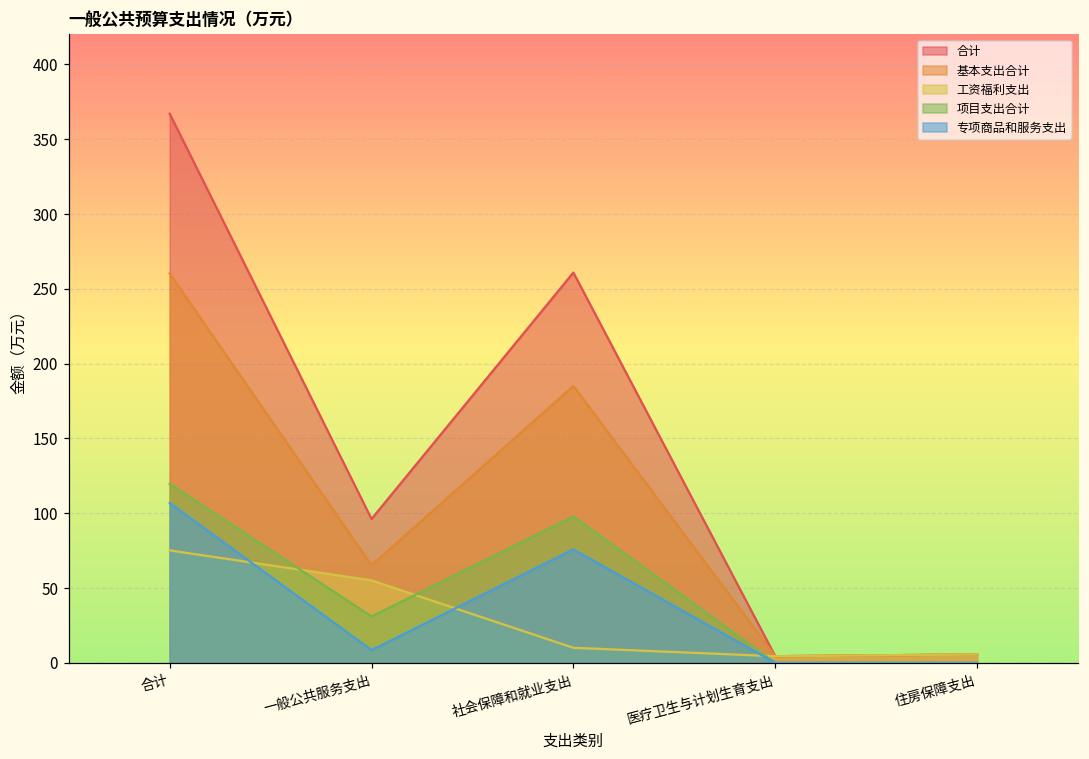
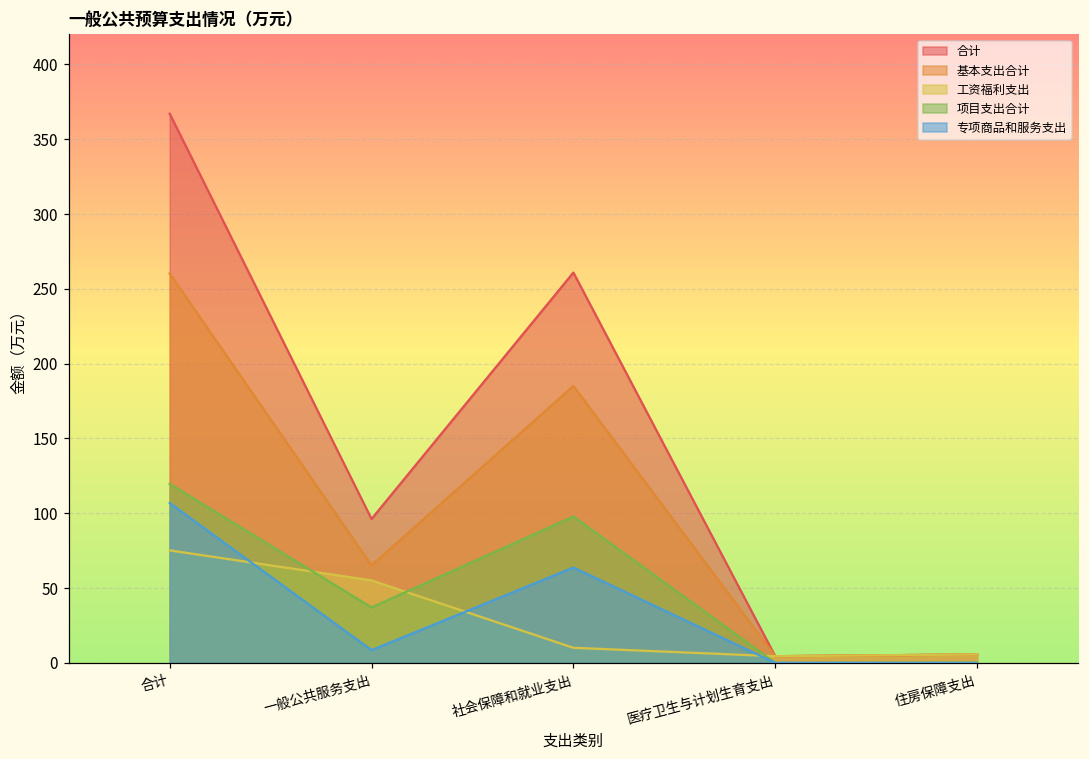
  {
    "项目支出合计": {
      "合计": 120,
-     "一般公共服务支出": 31,
+     "一般公共服务支出": 37,
      "社会保障和就业支出": 98
    },
    "专项商品和服务支出": {
      "合计": 107,
      "一般公共服务支出": 9,
-     "社会保障和就业支出": 76
+     "社会保障和就业支出": 64
    }
  }
